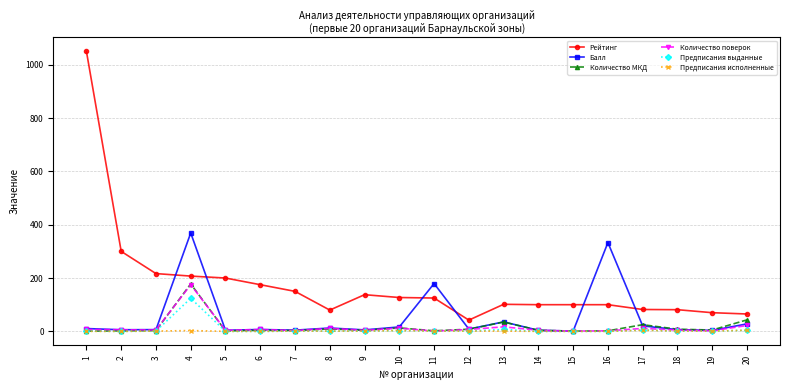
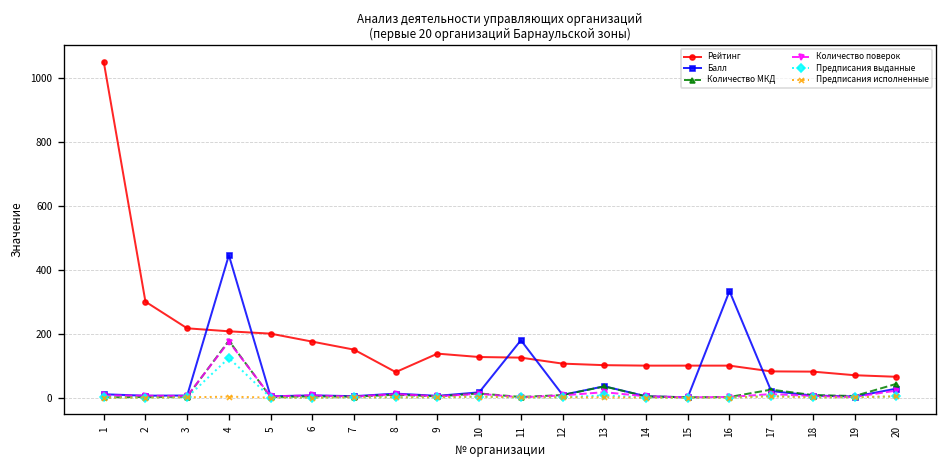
  {
    "Рейтинг": {
      "1": 1050,
      "2": 300,
      "3": 220,
      "4": 210,
      "5": 200,
      "6": 180,
      "7": 150,
      "8": 80,
      "9": 140,
      "10": 130,
      "11": 130,
-     "12": 40,
+     "12": 110,
      "13": 100,
      "14": 100,
      "15": 100,
      "16": 100,
      "17": 80,
      "18": 80,
      "19": 70,
      "20": 70
    },
    "Балл": {
-     "4": 370,
+     "4": 450,
      "11": 180,
      "16": 330
    },
    "Количество МКД": {
      "20": 40
    },
    "Количество поверок": {
      "13": 20
    },
    "Предписания выданные": {
      "4": 120
    },
    "Предписания исполненные": {
      "4": 0
    }
  }
